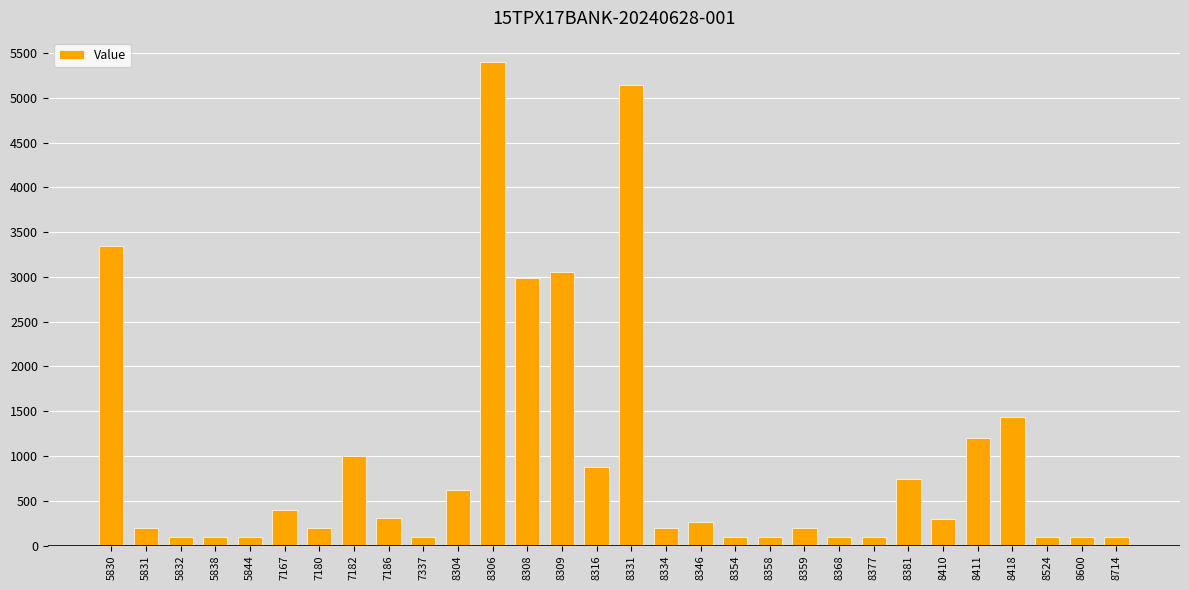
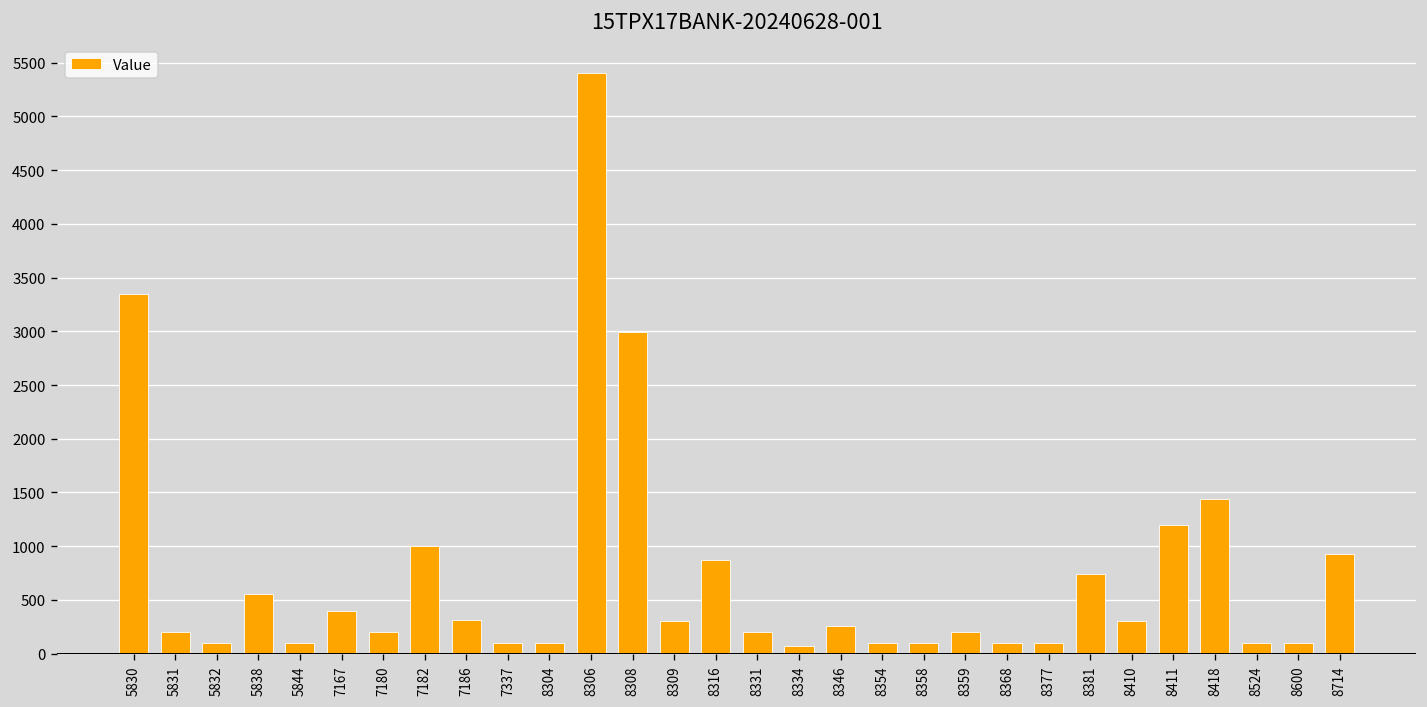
  {
    "5830": 3300,
    "5831": 200,
    "5832": 100,
-   "5838": 100,
+   "5838": 600,
    "5844": 100,
    "7167": 400,
    "7180": 200,
    "7182": 1000,
    "7186": 300,
    "7337": 100,
-   "8304": 600,
+   "8304": 100,
    "8306": 5400,
    "8308": 3000,
-   "8309": 3100,
+   "8309": 300,
    "8316": 900,
-   "8331": 5100,
-   "8334": 200,
+   "8331": 200,
+   "8334": 100,
    "8346": 300,
    "8354": 100,
    "8358": 100,
    "8359": 200,
    "8368": 100,
    "8377": 100,
    "8381": 700,
    "8410": 300,
    "8411": 1200,
    "8418": 1400,
    "8524": 100,
    "8600": 100,
-   "8714": 100
+   "8714": 900
  }
